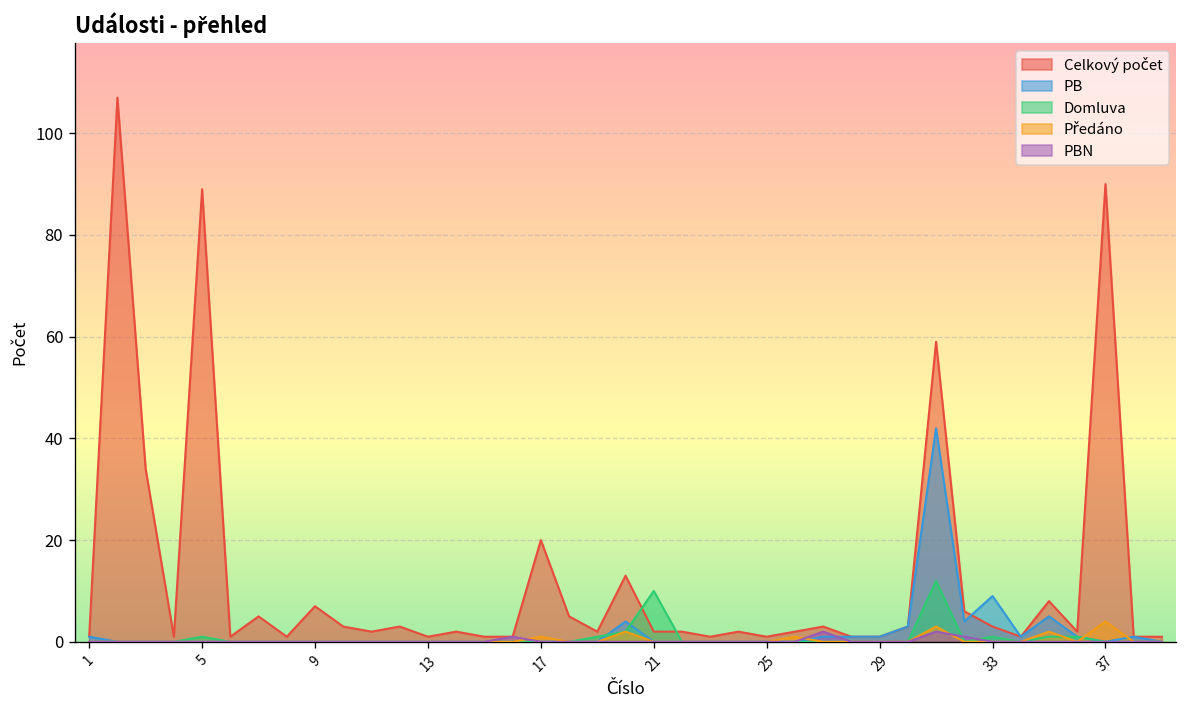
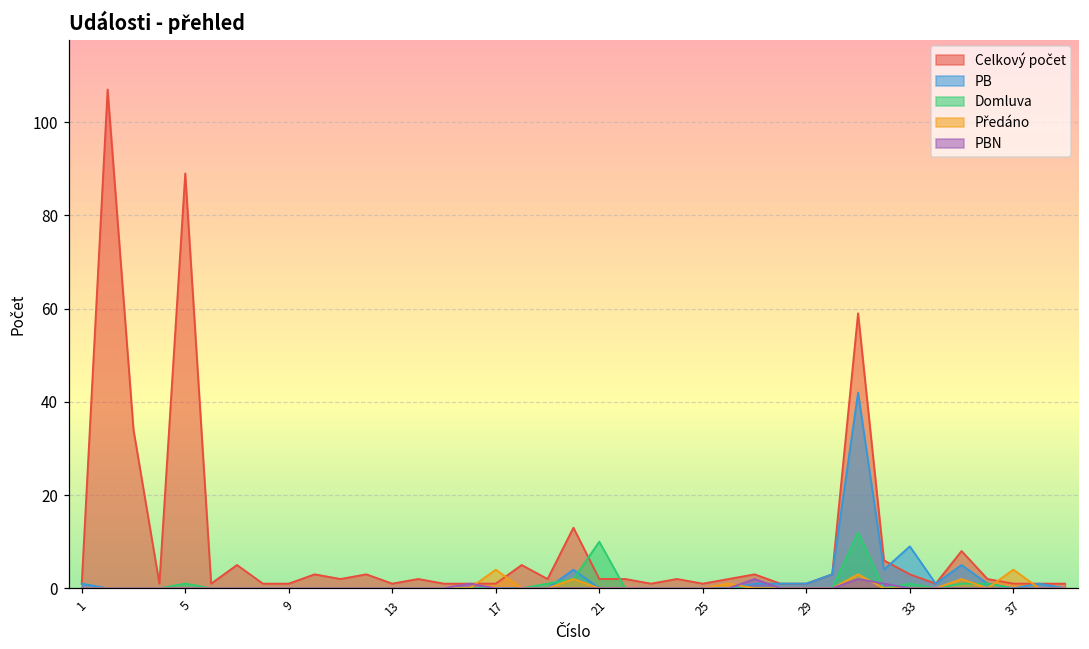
  {
    "Celkový počet": {
      "5": 89,
-     "9": 7,
+     "9": 1,
      "13": 1,
-     "17": 20,
+     "17": 1,
      "21": 2,
      "25": 1,
      "33": 3,
-     "37": 90
+     "37": 1
    },
    "PB": {
      "33": 9
    },
    "Domluva": {
      "5": 1,
      "21": 10,
      "33": 1
    },
    "Předáno": {
-     "17": 1,
+     "17": 4,
      "37": 4
    }
  }
